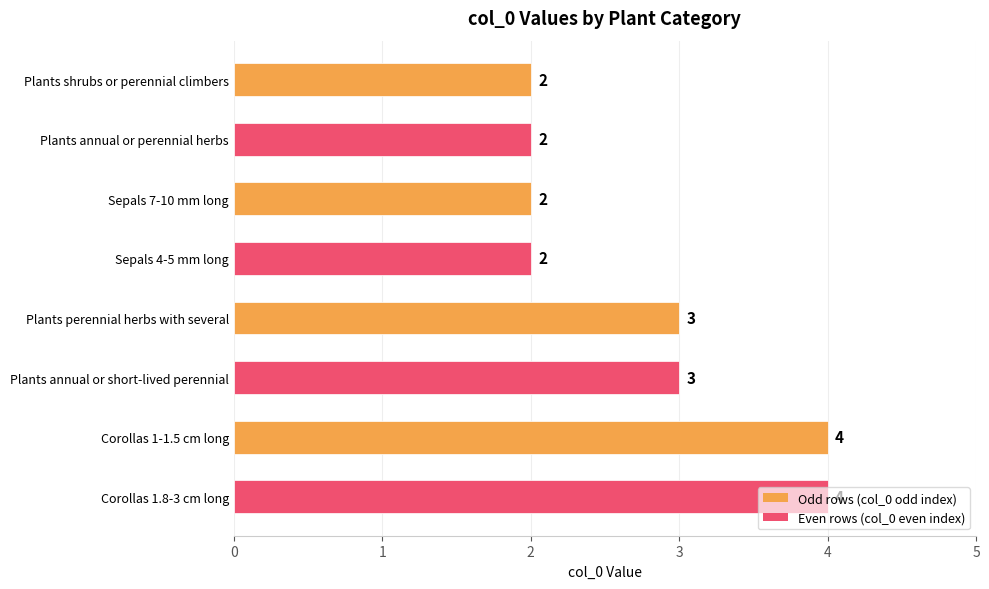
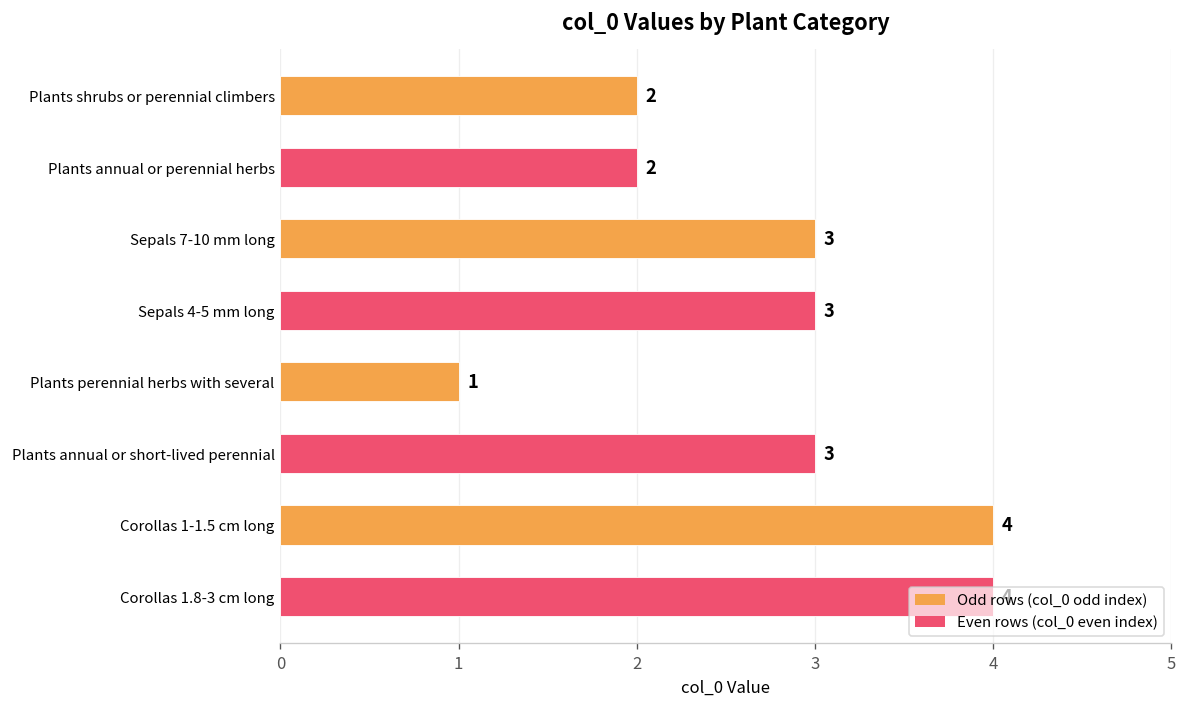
  {
    "Plants shrubs or perennial climbers": 2,
    "Plants annual or perennial herbs": 2,
-   "Sepals 7-10 mm long": 2,
-   "Sepals 4-5 mm long": 2,
-   "Plants perennial herbs with several": 3,
+   "Sepals 7-10 mm long": 3,
+   "Sepals 4-5 mm long": 3,
+   "Plants perennial herbs with several": 1,
    "Plants annual or short-lived perennial": 3,
    "Corollas 1-1.5 cm long": 4
  }
